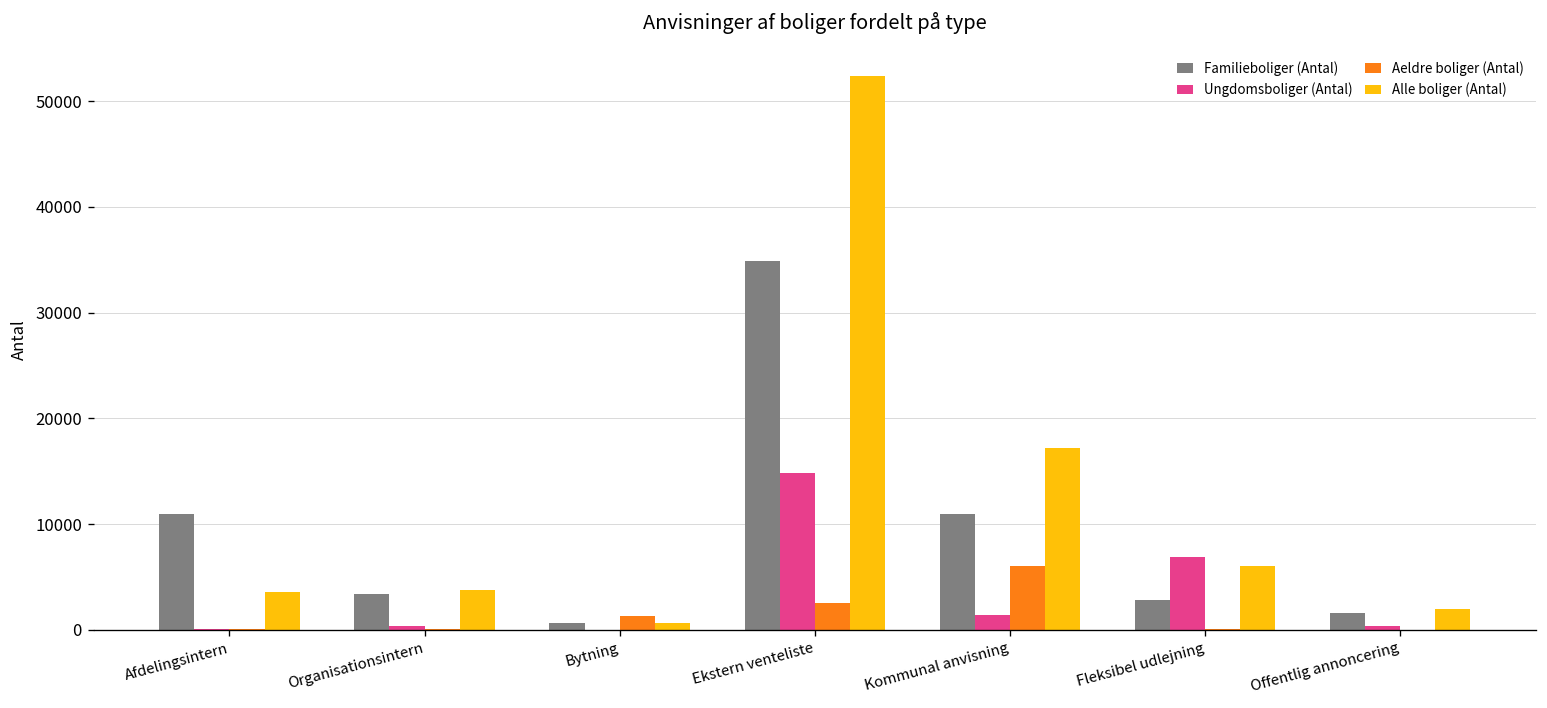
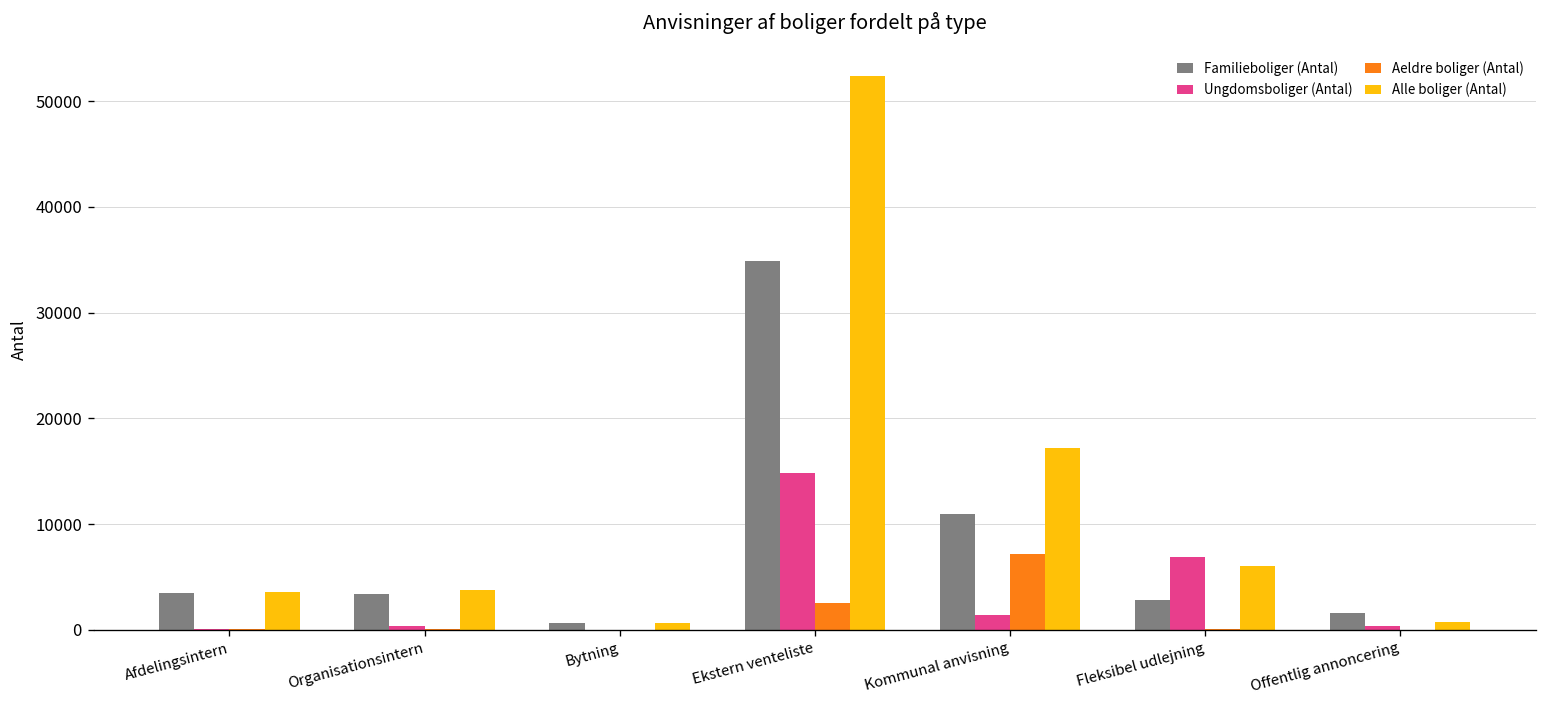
  {
    "Familieboliger (Antal)": {
-     "Afdelingsintern": 11000,
+     "Afdelingsintern": 3000,
      "Organisationsintern": 3000,
      "Bytning": 1000,
      "Ekstern venteliste": 35000,
      "Kommunal anvisning": 11000,
      "Fleksibel udlejning": 3000,
      "Offentlig annoncering": 2000
    },
    "Ungdomsboliger (Antal)": {
      "Organisationsintern": 0,
      "Ekstern venteliste": 15000,
      "Kommunal anvisning": 1000,
      "Fleksibel udlejning": 7000,
      "Offentlig annoncering": 0
    },
    "Aeldre boliger (Antal)": {
-     "Bytning": 1000,
+     "Bytning": 0,
      "Ekstern venteliste": 3000,
-     "Kommunal anvisning": 6000
+     "Kommunal anvisning": 7000
    },
    "Alle boliger (Antal)": {
      "Afdelingsintern": 4000,
      "Organisationsintern": 4000,
      "Bytning": 1000,
      "Ekstern venteliste": 52000,
      "Kommunal anvisning": 17000,
      "Fleksibel udlejning": 6000,
-     "Offentlig annoncering": 2000
+     "Offentlig annoncering": 1000
    }
  }
